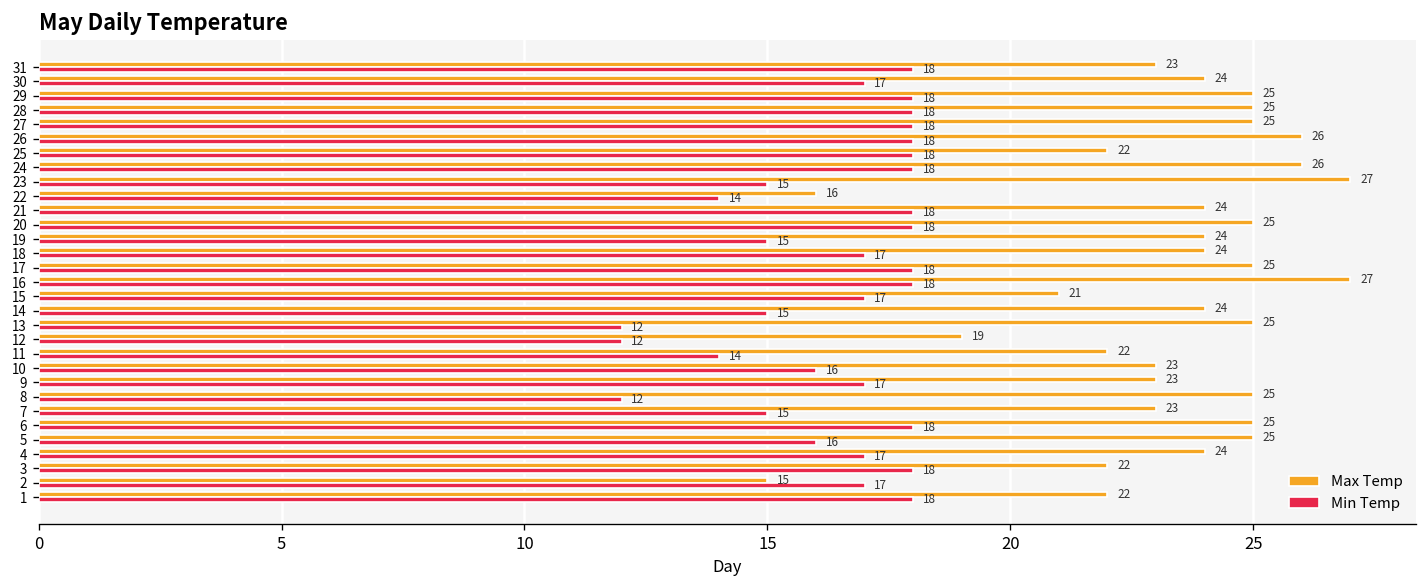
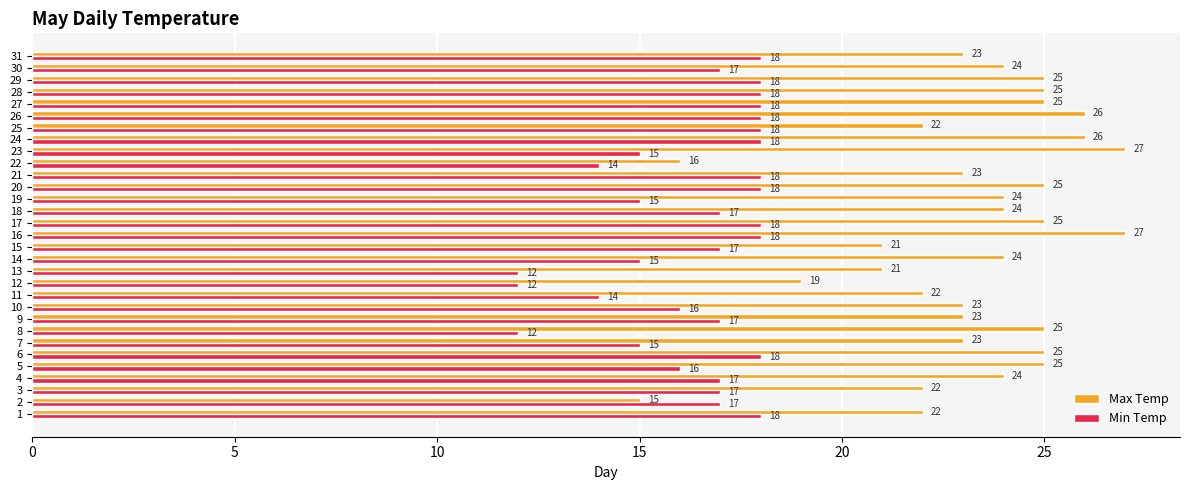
  {
    "Max Temp": {
      "31": 23,
      "30": 24,
      "29": 25,
      "28": 25,
      "27": 25,
      "26": 26,
      "25": 22,
      "24": 26,
      "23": 27,
      "22": 16,
-     "21": 24,
+     "21": 23,
      "20": 25,
      "19": 24,
      "18": 24,
      "17": 25,
      "16": 27,
      "15": 21,
      "14": 24,
-     "13": 25,
+     "13": 21,
      "12": 19,
      "11": 22,
      "10": 23,
      "9": 23,
      "8": 25,
      "7": 23,
      "6": 25,
      "5": 25,
      "4": 24,
      "3": 22,
      "2": 15,
      "1": 22
    },
    "Min Temp": {
      "31": 18,
      "30": 17,
      "29": 18,
      "28": 18,
      "27": 18,
      "26": 18,
      "25": 18,
      "24": 18,
      "23": 15,
      "22": 14,
      "21": 18,
      "20": 18,
      "19": 15,
      "18": 17,
      "17": 18,
      "16": 18,
      "15": 17,
      "14": 15,
      "13": 12,
      "12": 12,
      "11": 14,
      "10": 16,
      "9": 17,
      "8": 12,
      "7": 15,
      "6": 18,
      "5": 16,
      "4": 17,
-     "3": 18,
+     "3": 17,
      "2": 17,
      "1": 18
    }
  }
